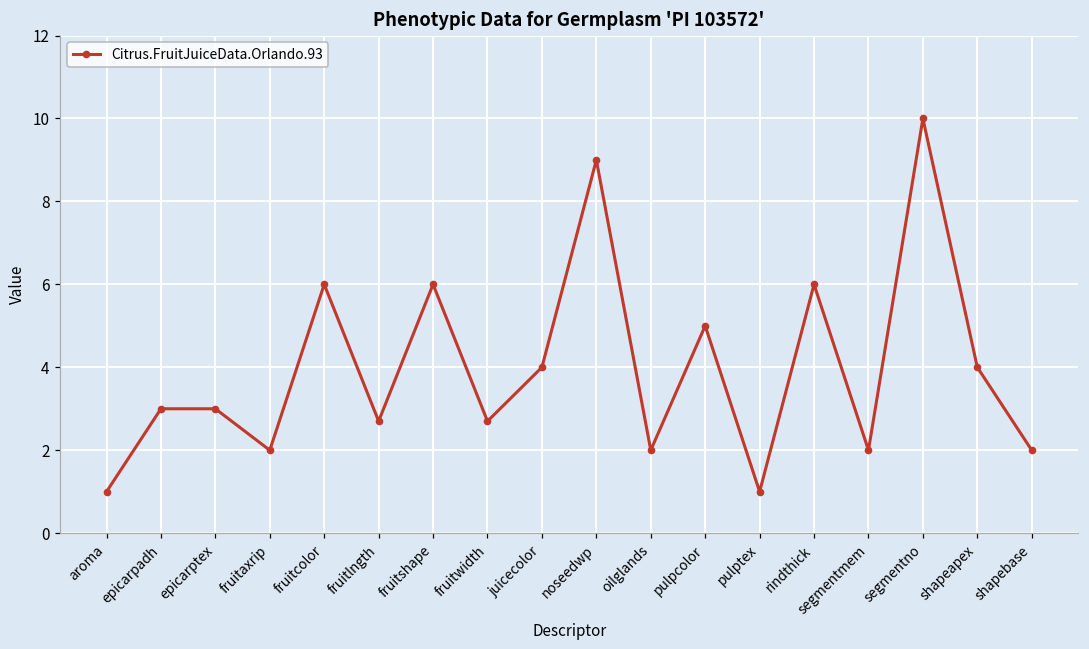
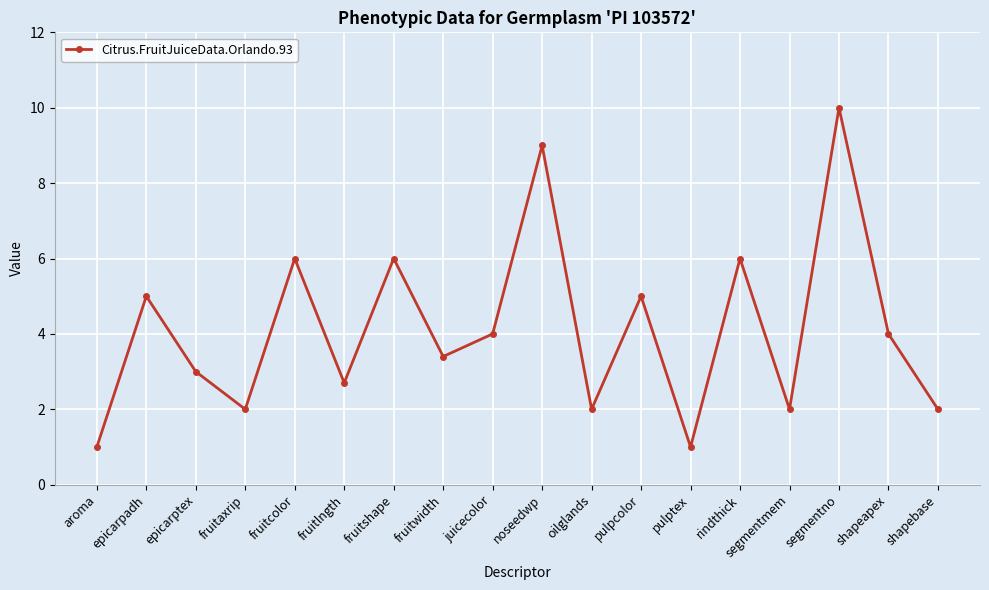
  {
    "aroma": 1.0,
-   "epicarpadh": 3,
+   "epicarpadh": 5,
    "epicarptex": 3.0,
    "fruitaxrip": 2.0,
    "fruitcolor": 6.0,
    "fruitlngth": 2.7,
    "fruitshape": 6.0,
-   "fruitwidth": 2.7,
+   "fruitwidth": 3.4,
    "juicecolor": 4.0,
    "noseedwp": 9.0,
    "oilglands": 2.0,
    "pulpcolor": 5.0,
    "pulptex": 1.0,
    "rindthick": 6.0,
    "segmentmem": 2.0,
    "segmentno": 10.0,
    "shapeapex": 4.0,
    "shapebase": 2.0
  }
